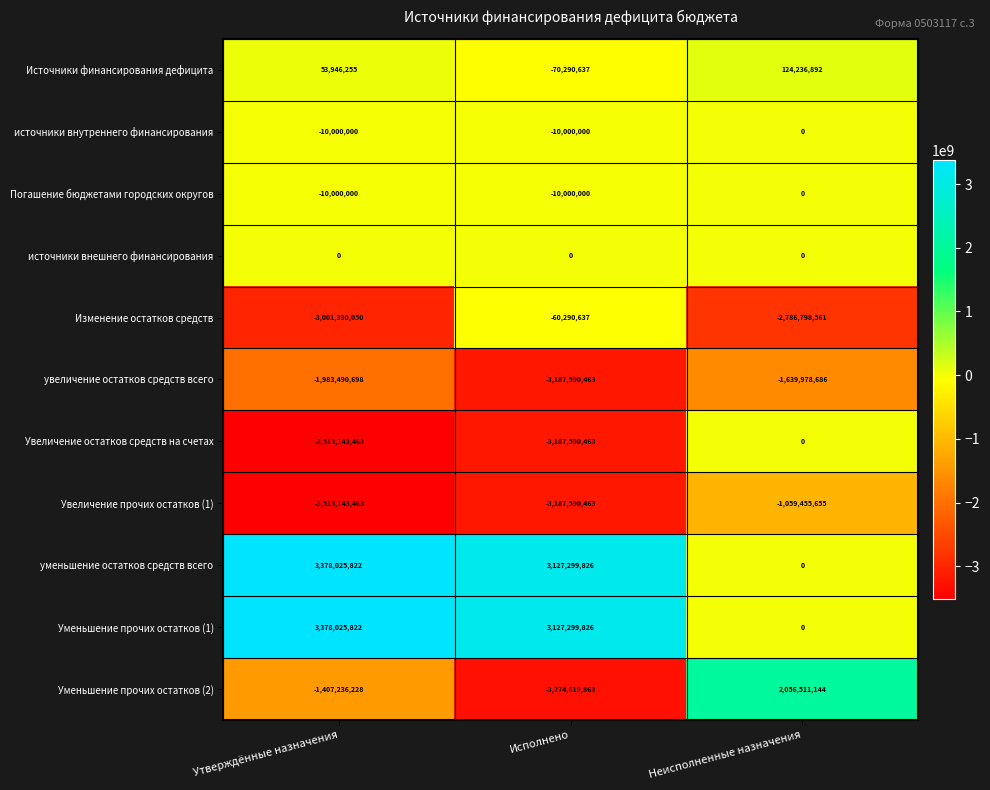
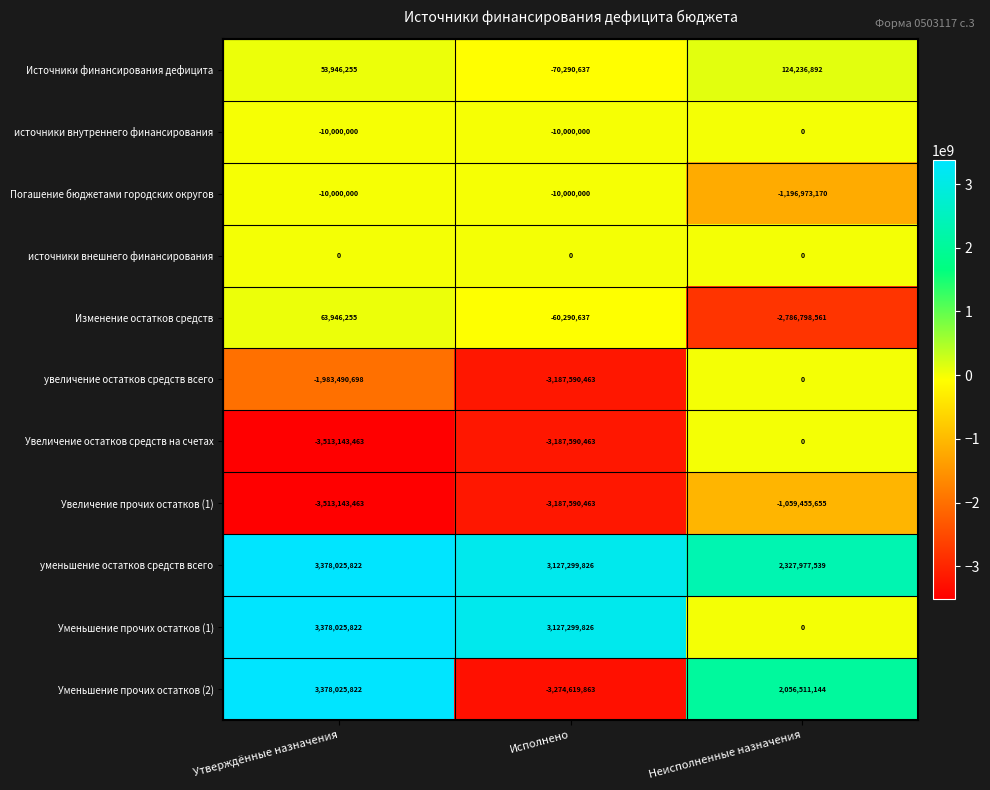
  {
    "Источники финансирования дефицита": {
      "Утверждённые назначения": "53,946,255",
      "Исполнено": "-70,290,637",
      "Неисполненные назначения": "124,236,892"
    },
    "источники внутреннего финансирования": {
      "Утверждённые назначения": "-10,000,000",
      "Исполнено": "-10,000,000",
      "Неисполненные назначения": "0"
    },
    "Погашение бюджетами городских округов": {
      "Утверждённые назначения": "-10,000,000",
      "Исполнено": "-10,000,000",
-     "Неисполненные назначения": "0"
+     "Неисполненные назначения": "-1,196,973,170"
    },
    "источники внешнего финансирования": {
      "Утверждённые назначения": "0",
      "Исполнено": "0",
      "Неисполненные назначения": "0"
    },
    "Изменение остатков средств": {
-     "Утверждённые назначения": "-3,001,390,050",
+     "Утверждённые назначения": "63,946,255",
      "Исполнено": "-60,290,637",
      "Неисполненные назначения": "-2,786,798,561"
    },
    "увеличение остатков средств всего": {
      "Утверждённые назначения": "-1,983,490,698",
      "Исполнено": "-3,187,590,463",
-     "Неисполненные назначения": "-1,639,978,686"
+     "Неисполненные назначения": "0"
    },
    "Увеличение остатков средств на счетах": {
      "Утверждённые назначения": "-3,513,143,463",
      "Исполнено": "-3,187,590,463",
      "Неисполненные назначения": "0"
    },
    "Увеличение прочих остатков (1)": {
      "Утверждённые назначения": "-3,513,143,463",
      "Исполнено": "-3,187,590,463",
      "Неисполненные назначения": "-1,059,455,655"
    },
    "уменьшение остатков средств всего": {
      "Утверждённые назначения": "3,378,025,822",
      "Исполнено": "3,127,299,826",
-     "Неисполненные назначения": "0"
+     "Неисполненные назначения": "2,327,977,539"
    },
    "Уменьшение прочих остатков (1)": {
      "Утверждённые назначения": "3,378,025,822",
      "Исполнено": "3,127,299,826",
      "Неисполненные назначения": "0"
    },
    "Уменьшение прочих остатков (2)": {
-     "Утверждённые назначения": "-1,407,236,228",
+     "Утверждённые назначения": "3,378,025,822",
      "Исполнено": "-3,274,619,863",
      "Неисполненные назначения": "2,056,511,144"
    }
  }
